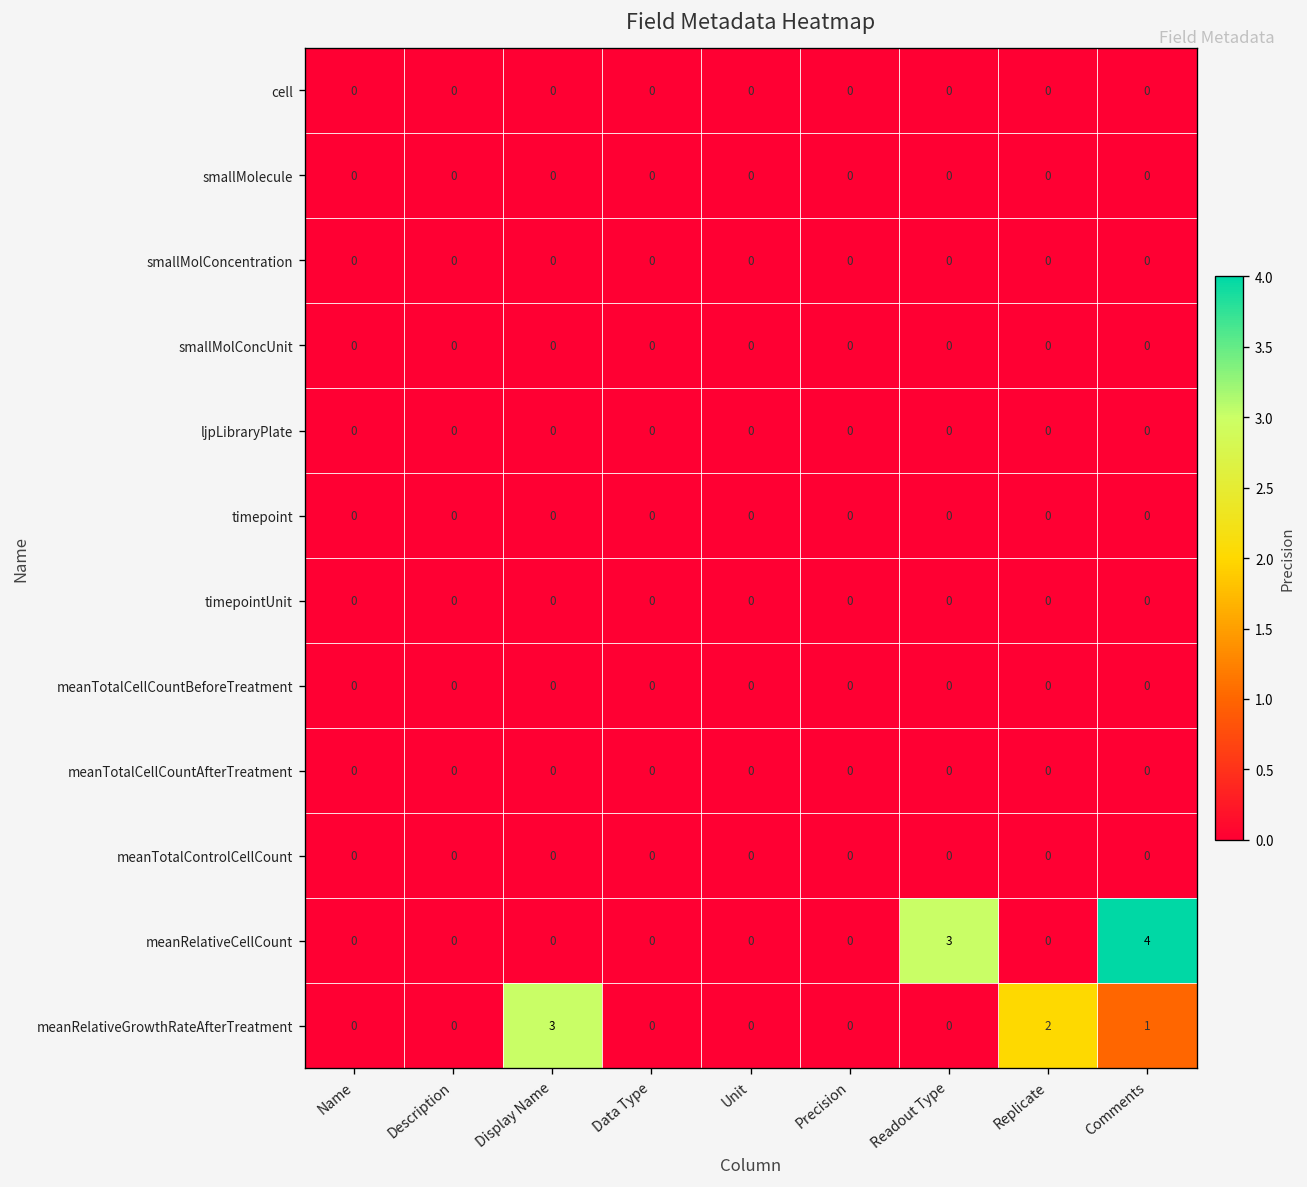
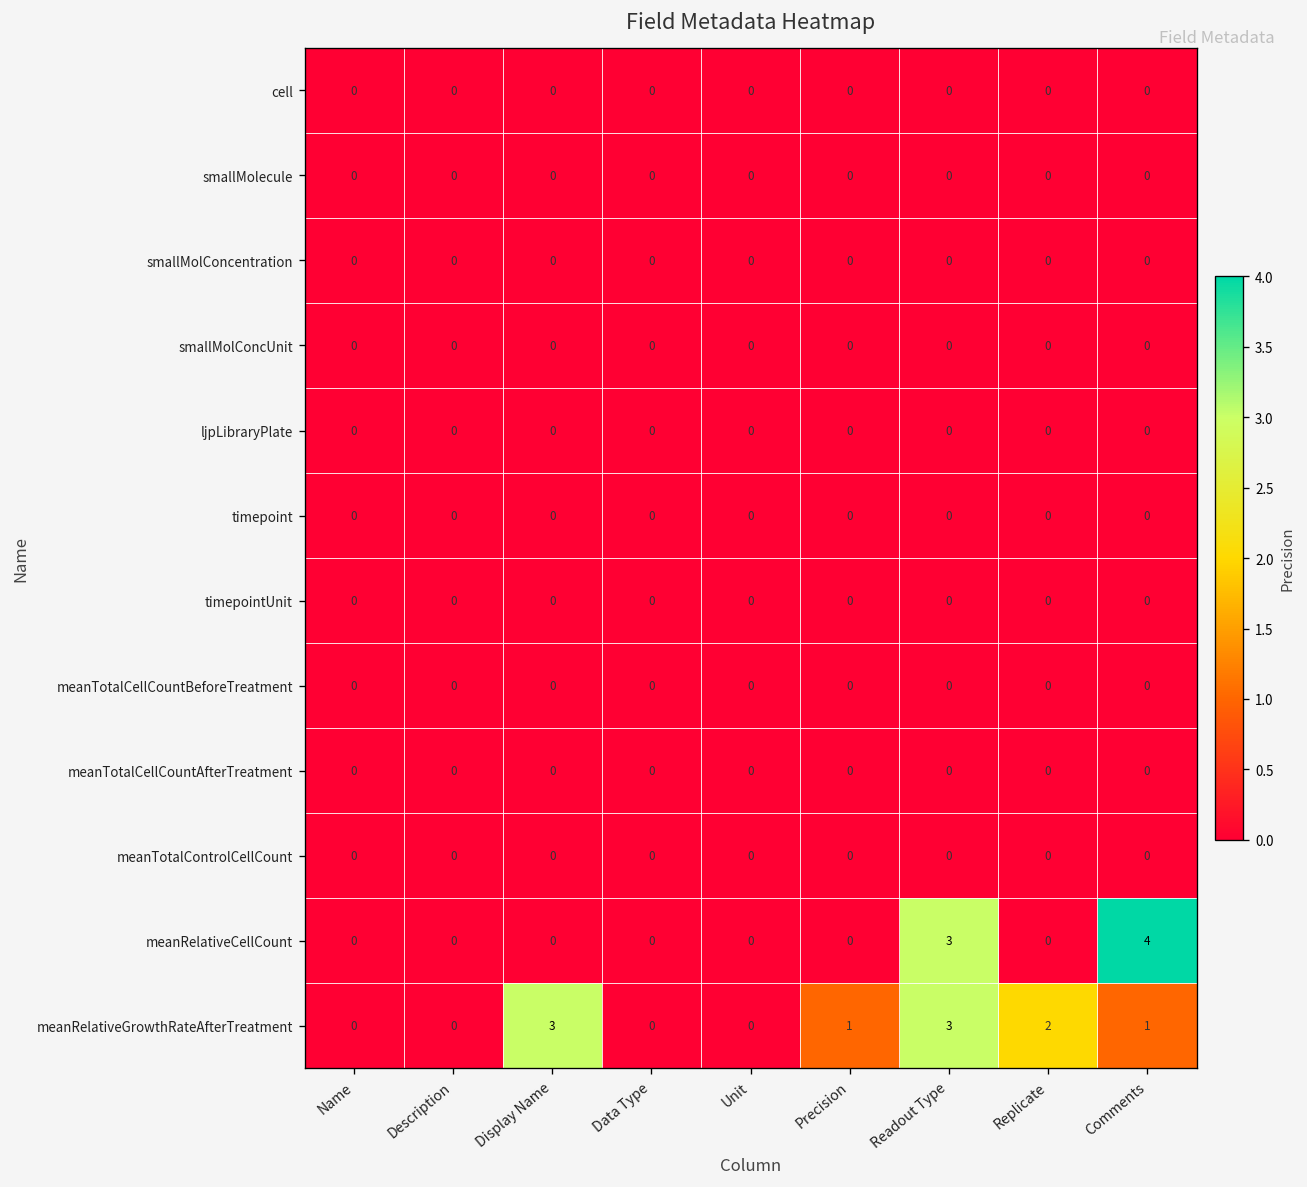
  {
    "cell": {
      "Name": 0,
      "Description": 0,
      "Display Name": 0,
      "Data Type": 0,
      "Unit": 0,
      "Precision": 0,
      "Readout Type": 0,
      "Replicate": 0,
      "Comments": 0
    },
    "smallMolecule": {
      "Name": 0,
      "Description": 0,
      "Display Name": 0,
      "Data Type": 0,
      "Unit": 0,
      "Precision": 0,
      "Readout Type": 0,
      "Replicate": 0,
      "Comments": 0
    },
    "smallMolConcentration": {
      "Name": 0,
      "Description": 0,
      "Display Name": 0,
      "Data Type": 0,
      "Unit": 0,
      "Precision": 0,
      "Readout Type": 0,
      "Replicate": 0,
      "Comments": 0
    },
    "smallMolConcUnit": {
      "Name": 0,
      "Description": 0,
      "Display Name": 0,
      "Data Type": 0,
      "Unit": 0,
      "Precision": 0,
      "Readout Type": 0,
      "Replicate": 0,
      "Comments": 0
    },
    "ljpLibraryPlate": {
      "Name": 0,
      "Description": 0,
      "Display Name": 0,
      "Data Type": 0,
      "Unit": 0,
      "Precision": 0,
      "Readout Type": 0,
      "Replicate": 0,
      "Comments": 0
    },
    "timepoint": {
      "Name": 0,
      "Description": 0,
      "Display Name": 0,
      "Data Type": 0,
      "Unit": 0,
      "Precision": 0,
      "Readout Type": 0,
      "Replicate": 0,
      "Comments": 0
    },
    "timepointUnit": {
      "Name": 0,
      "Description": 0,
      "Display Name": 0,
      "Data Type": 0,
      "Unit": 0,
      "Precision": 0,
      "Readout Type": 0,
      "Replicate": 0,
      "Comments": 0
    },
    "meanTotalCellCountBeforeTreatment": {
      "Name": 0,
      "Description": 0,
      "Display Name": 0,
      "Data Type": 0,
      "Unit": 0,
      "Precision": 0,
      "Readout Type": 0,
      "Replicate": 0,
      "Comments": 0
    },
    "meanTotalCellCountAfterTreatment": {
      "Name": 0,
      "Description": 0,
      "Display Name": 0,
      "Data Type": 0,
      "Unit": 0,
      "Precision": 0,
      "Readout Type": 0,
      "Replicate": 0,
      "Comments": 0
    },
    "meanTotalControlCellCount": {
      "Name": 0,
      "Description": 0,
      "Display Name": 0,
      "Data Type": 0,
      "Unit": 0,
      "Precision": 0,
      "Readout Type": 0,
      "Replicate": 0,
      "Comments": 0
    },
    "meanRelativeCellCount": {
      "Name": 0,
      "Description": 0,
      "Display Name": 0,
      "Data Type": 0,
      "Unit": 0,
      "Precision": 0,
      "Readout Type": 3,
      "Replicate": 0,
      "Comments": 4
    },
    "meanRelativeGrowthRateAfterTreatment": {
      "Name": 0,
      "Description": 0,
      "Display Name": 3,
      "Data Type": 0,
      "Unit": 0,
-     "Precision": 0,
-     "Readout Type": 0,
+     "Precision": 1,
+     "Readout Type": 3,
      "Replicate": 2,
      "Comments": 1
    }
  }
